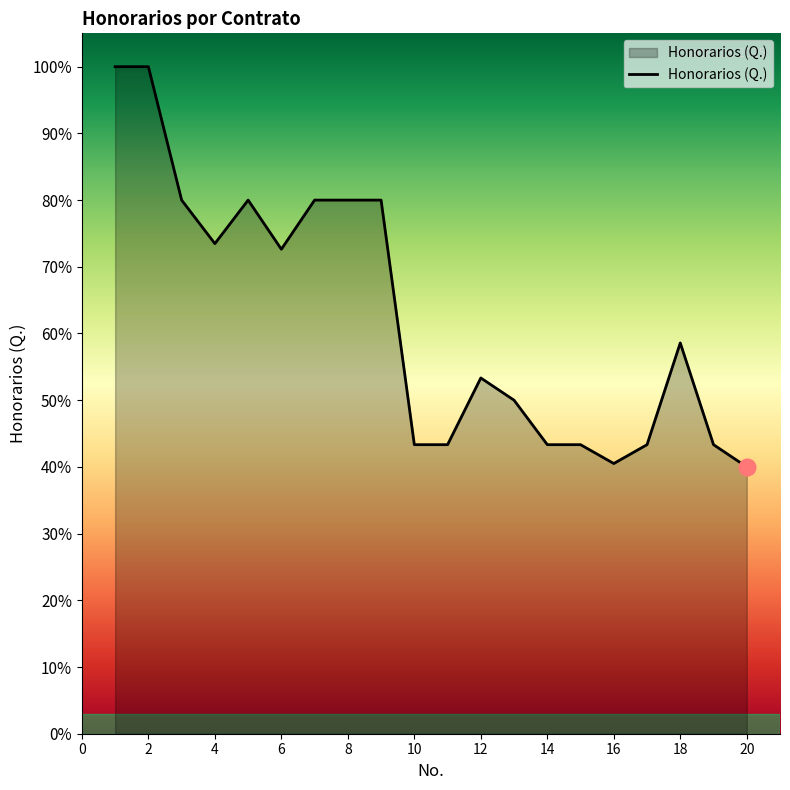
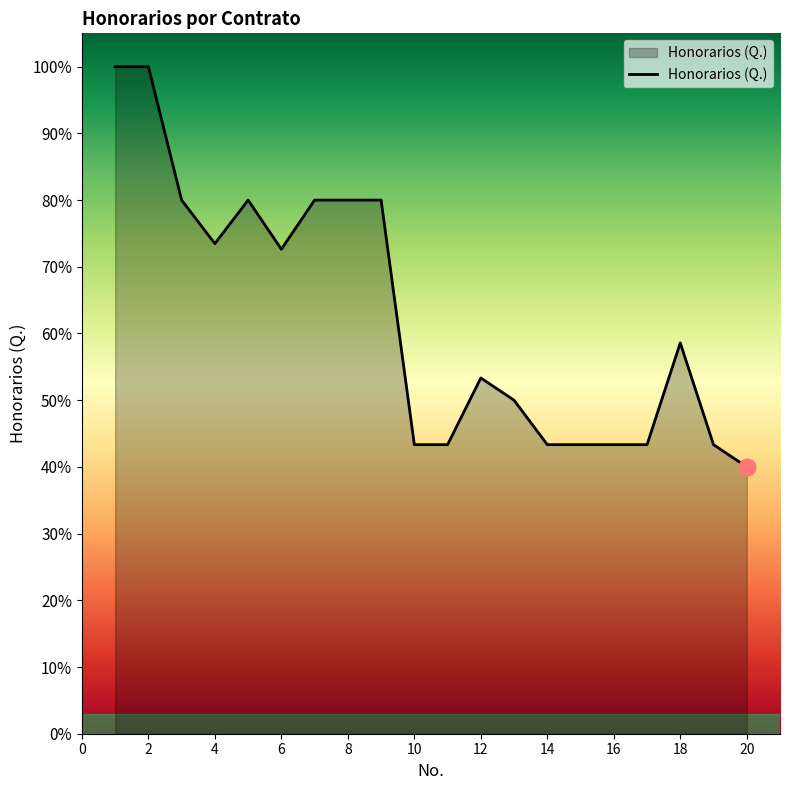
  {
    "Honorarios (Q.)": {
      "2": "100%",
      "4": "73%",
      "6": "73%",
      "8": "80%",
      "10": "43%",
      "12": "53%",
      "14": "43%",
-     "16": "41%",
+     "16": "43%",
      "18": "59%"
    }
  }
